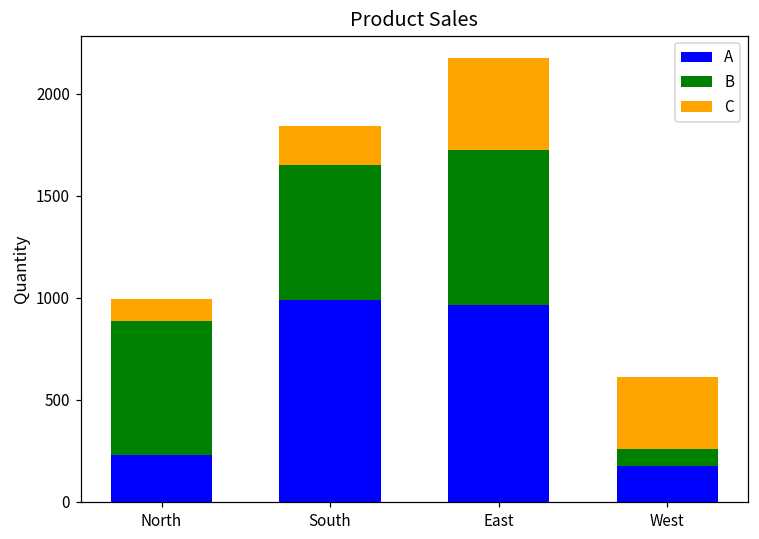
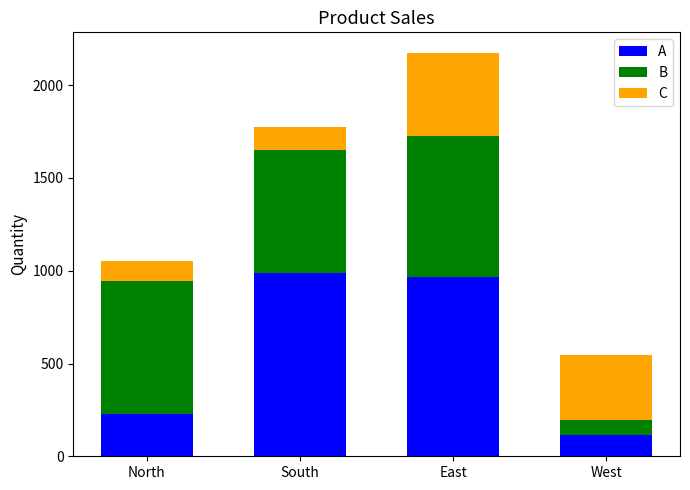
  {
    "A": {
      "North": 230,
      "South": 990,
      "East": 960,
-     "West": 180
+     "West": 110
    },
    "B": {
-     "North": 660,
+     "North": 720,
      "South": 660,
      "East": 760,
      "West": 80
    },
    "C": {
      "North": 110,
-     "South": 190,
+     "South": 120,
      "East": 450,
      "West": 350
    }
  }
